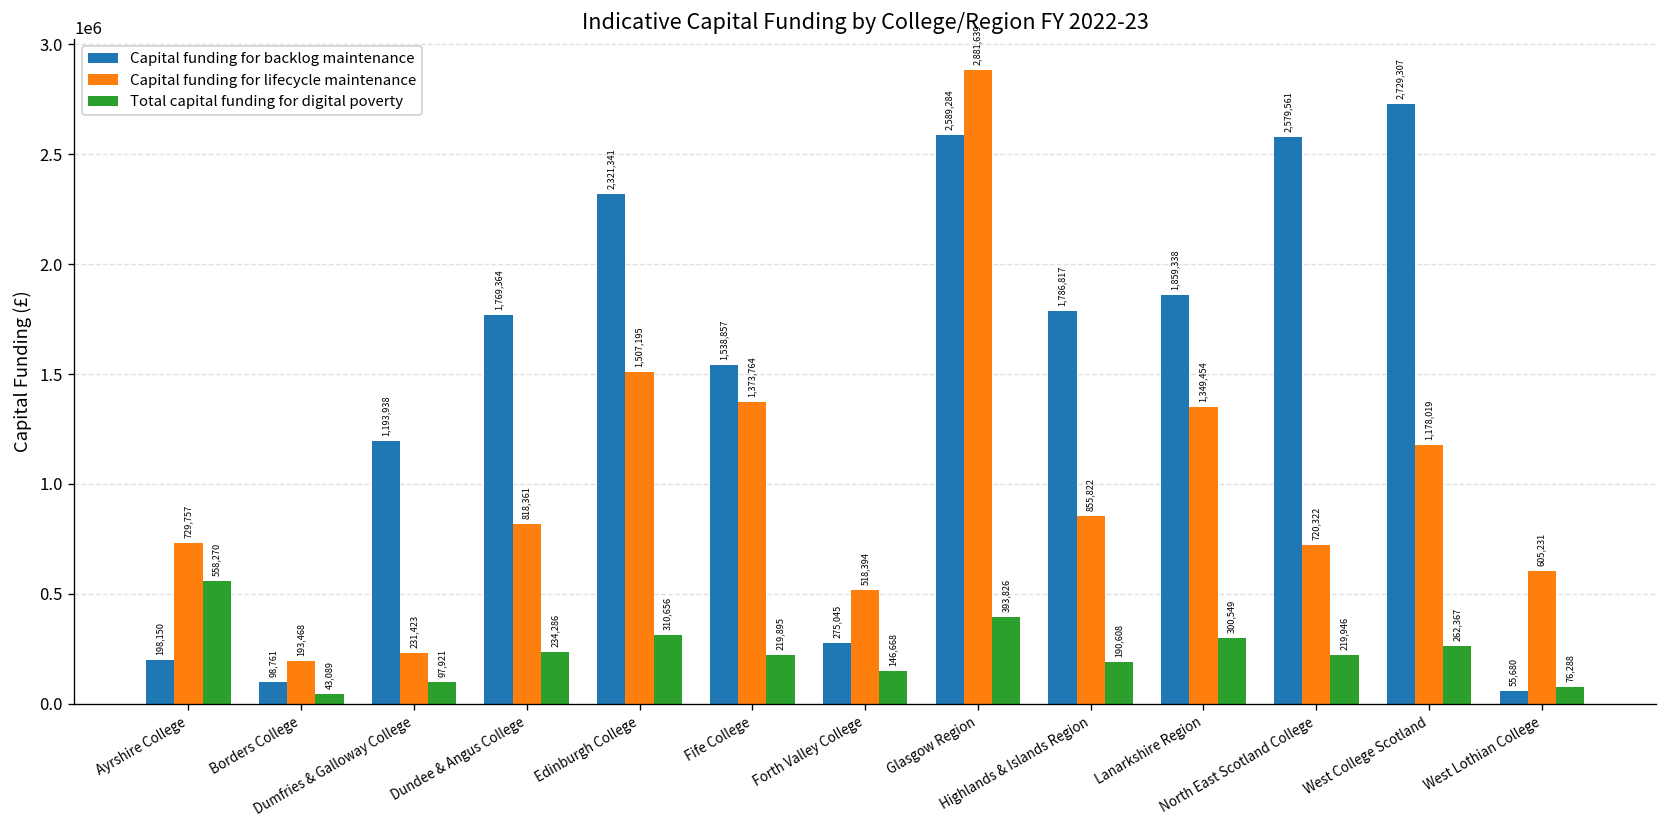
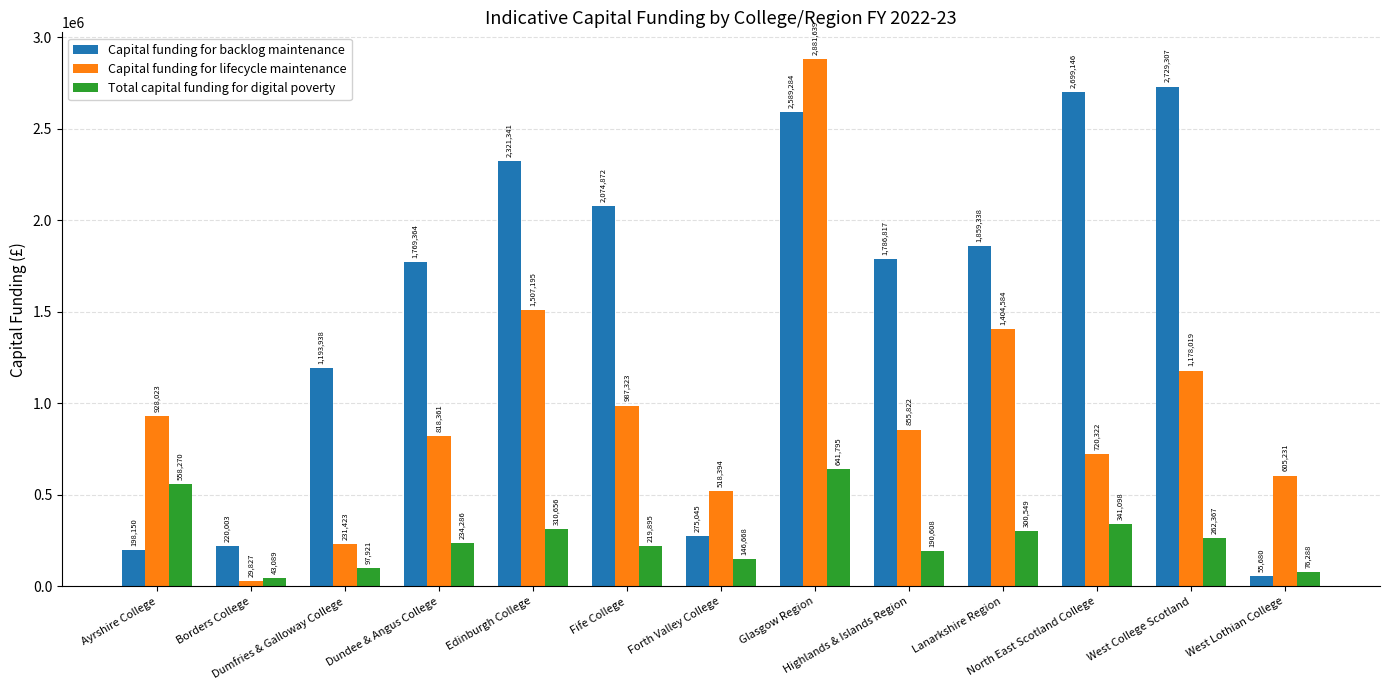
  {
    "Capital funding for backlog maintenance": {
      "Ayrshire College": "198,150",
-     "Borders College": "98,761",
+     "Borders College": "220,003",
      "Dumfries & Galloway College": "1,193,938",
      "Dundee & Angus College": "1,769,364",
      "Edinburgh College": "2,321,341",
-     "Fife College": "1,538,857",
+     "Fife College": "2,074,872",
      "Forth Valley College": "275,045",
      "Glasgow Region": "2,589,284",
      "Highlands & Islands Region": "1,786,817",
      "Lanarkshire Region": "1,859,338",
-     "North East Scotland College": "2,579,561",
+     "North East Scotland College": "2,699,146",
      "West College Scotland": "2,729,307",
      "West Lothian College": "55,680"
    },
    "Capital funding for lifecycle maintenance": {
-     "Ayrshire College": "729,757",
-     "Borders College": "193,468",
+     "Ayrshire College": "928,023",
+     "Borders College": "29,827",
      "Dumfries & Galloway College": "231,423",
      "Dundee & Angus College": "818,361",
      "Edinburgh College": "1,507,195",
-     "Fife College": "1,373,764",
+     "Fife College": "987,323",
      "Forth Valley College": "518,394",
      "Glasgow Region": "2,881,639",
      "Highlands & Islands Region": "855,822",
-     "Lanarkshire Region": "1,349,454",
+     "Lanarkshire Region": "1,404,584",
      "North East Scotland College": "720,322",
      "West College Scotland": "1,178,019",
      "West Lothian College": "605,231"
    },
    "Total capital funding for digital poverty": {
      "Ayrshire College": "558,270",
      "Borders College": "43,089",
      "Dumfries & Galloway College": "97,921",
      "Dundee & Angus College": "234,286",
      "Edinburgh College": "310,656",
      "Fife College": "219,895",
      "Forth Valley College": "146,668",
-     "Glasgow Region": "393,826",
+     "Glasgow Region": "641,795",
      "Highlands & Islands Region": "190,608",
      "Lanarkshire Region": "300,549",
-     "North East Scotland College": "219,946",
+     "North East Scotland College": "341,098",
      "West College Scotland": "262,367",
      "West Lothian College": "76,288"
    }
  }
